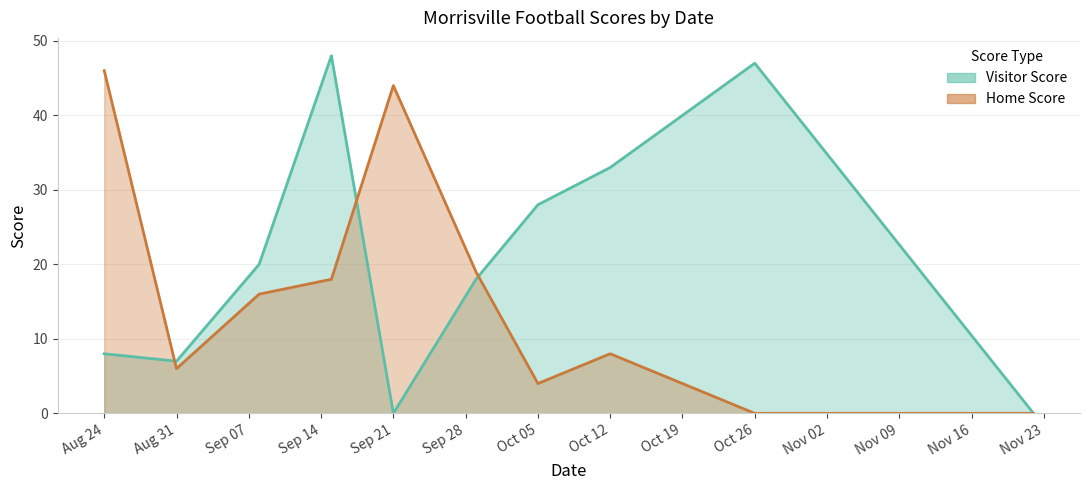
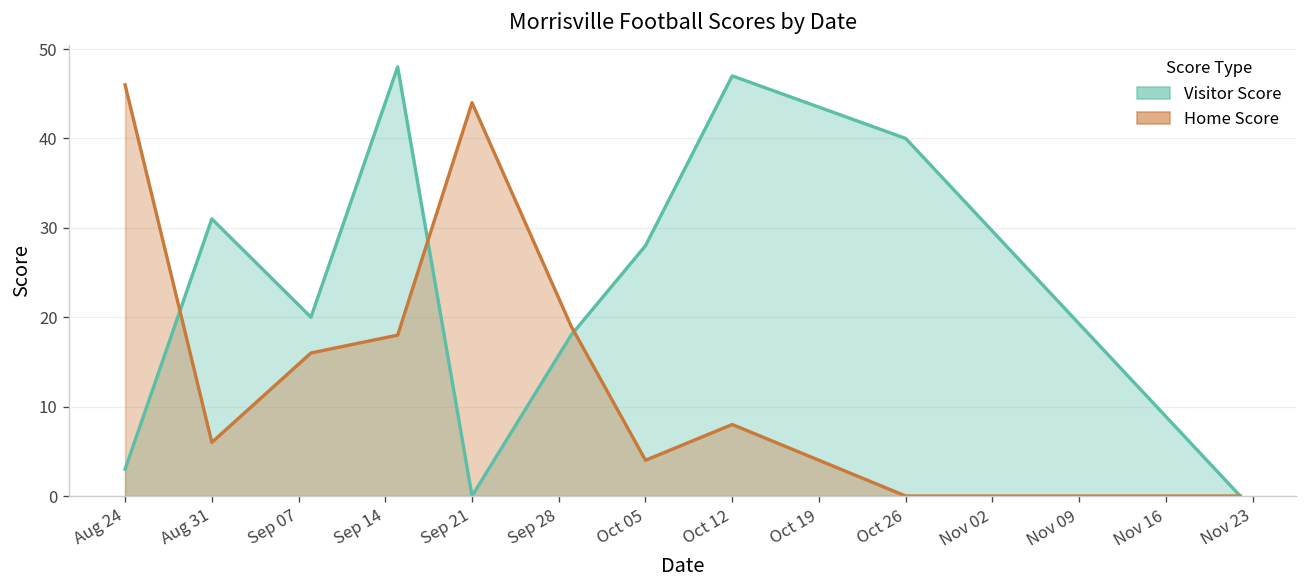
  {
    "Visitor Score": {
-     "Aug 24": 8,
-     "Aug 31": 7,
+     "Aug 24": 3,
+     "Aug 31": 31,
      "Sep 21": 0,
      "Oct 05": 28,
-     "Oct 12": 33,
-     "Oct 26": 47
+     "Oct 12": 47,
+     "Oct 26": 40
    },
    "Home Score": {
      "Aug 24": 46,
      "Aug 31": 6,
      "Sep 21": 44,
      "Oct 05": 4,
      "Oct 12": 8,
      "Oct 26": 0
    }
  }
